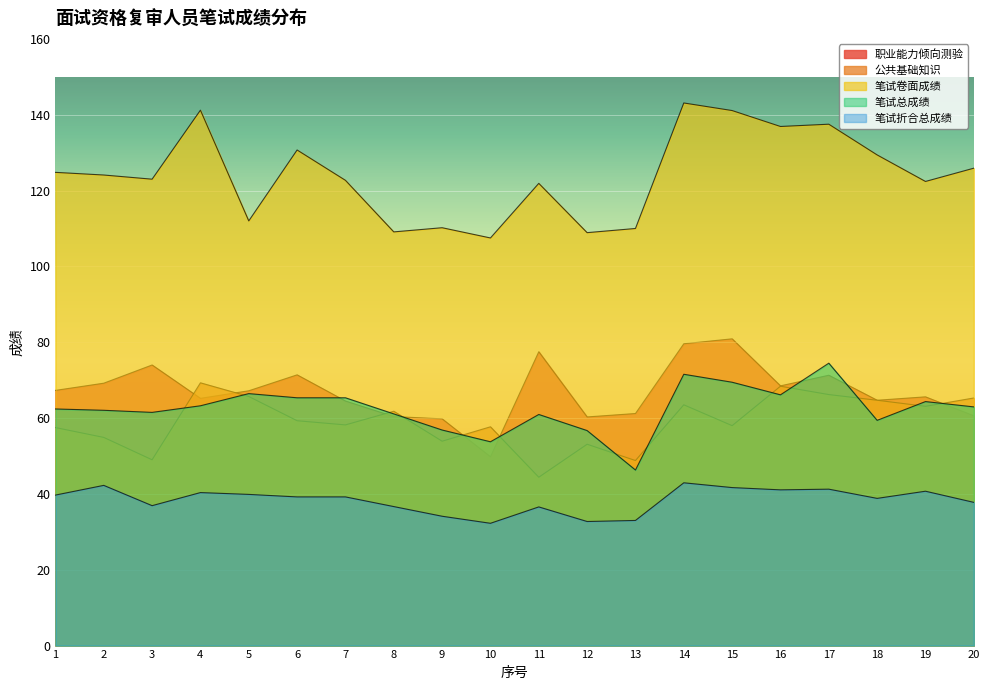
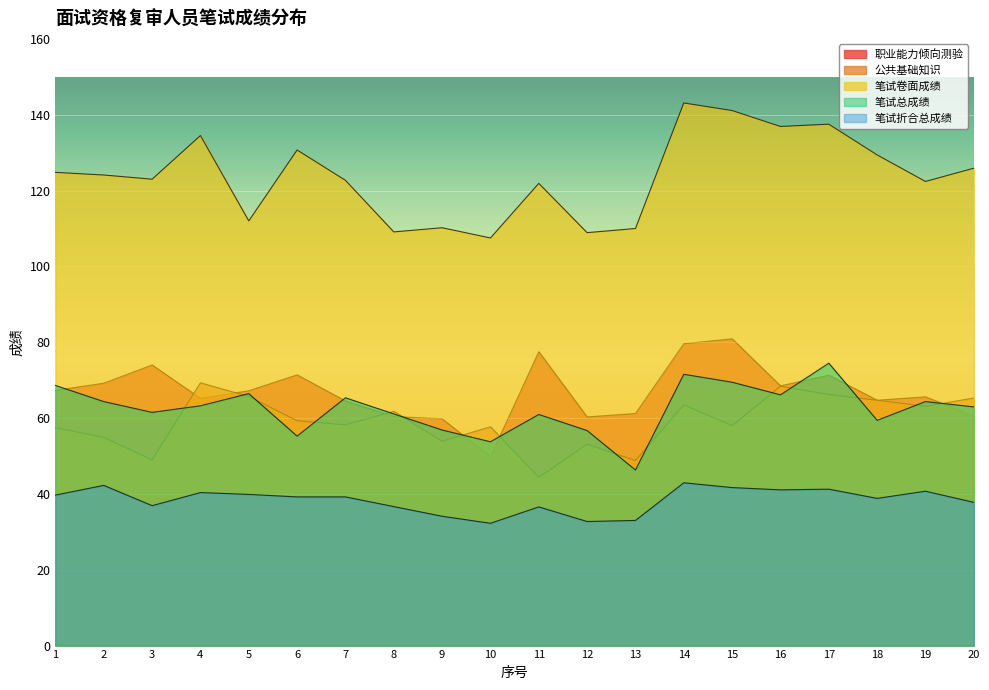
  {
    "笔试卷面成绩": {
      "1": 125,
      "2": 124,
      "3": 123,
-     "4": 141,
+     "4": 135,
      "5": 112,
      "6": 131,
      "7": 123,
      "8": 109,
      "9": 110,
      "10": 108,
      "11": 122,
      "12": 109,
      "13": 110,
      "14": 143,
      "15": 141,
      "16": 137,
      "17": 138,
      "18": 129,
      "19": 122,
      "20": 126
    },
    "笔试总成绩": {
-     "1": 62,
-     "2": 62,
+     "1": 69,
+     "2": 64,
      "3": 62,
      "4": 63,
      "5": 66,
-     "6": 65,
+     "6": 55,
      "7": 65,
      "8": 61,
      "9": 57,
      "10": 54,
      "11": 61,
      "12": 57,
      "13": 46,
      "14": 72,
      "15": 69,
      "16": 66,
      "17": 74,
      "18": 59,
      "19": 64,
      "20": 63
    },
    "笔试折合总成绩": {
      "1": 40,
      "2": 42,
      "3": 37,
      "4": 40,
      "5": 40,
      "6": 39,
      "7": 39,
      "8": 37,
      "9": 34,
      "10": 32,
      "11": 37,
      "12": 33,
      "13": 33,
      "14": 43,
      "15": 42,
      "16": 41,
      "17": 41,
      "18": 39,
      "19": 41,
      "20": 38
    }
  }
